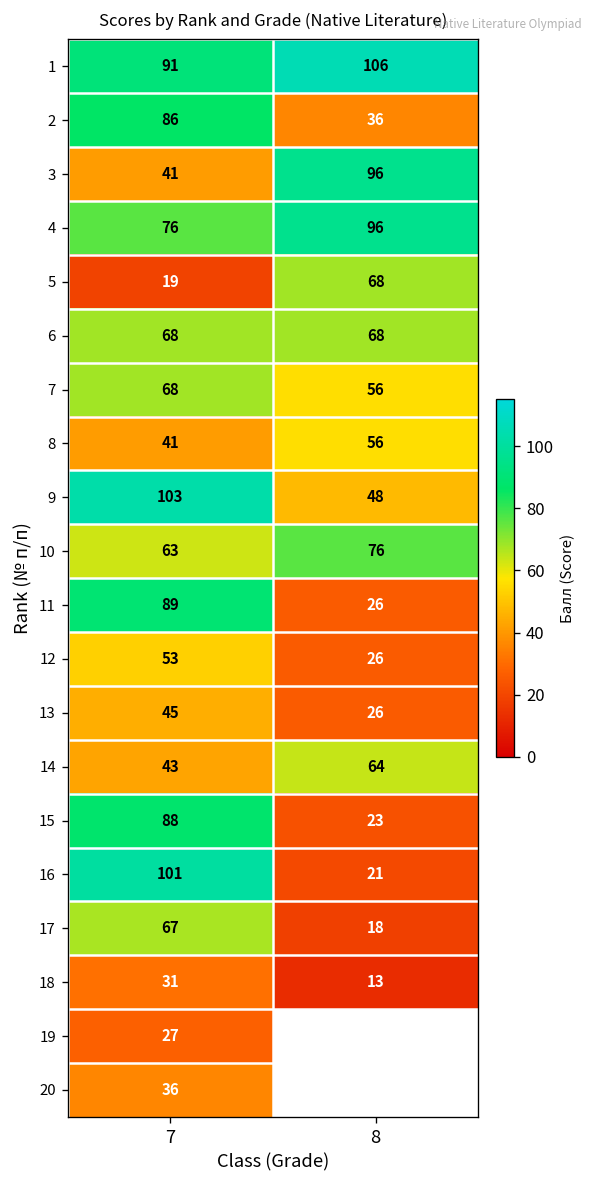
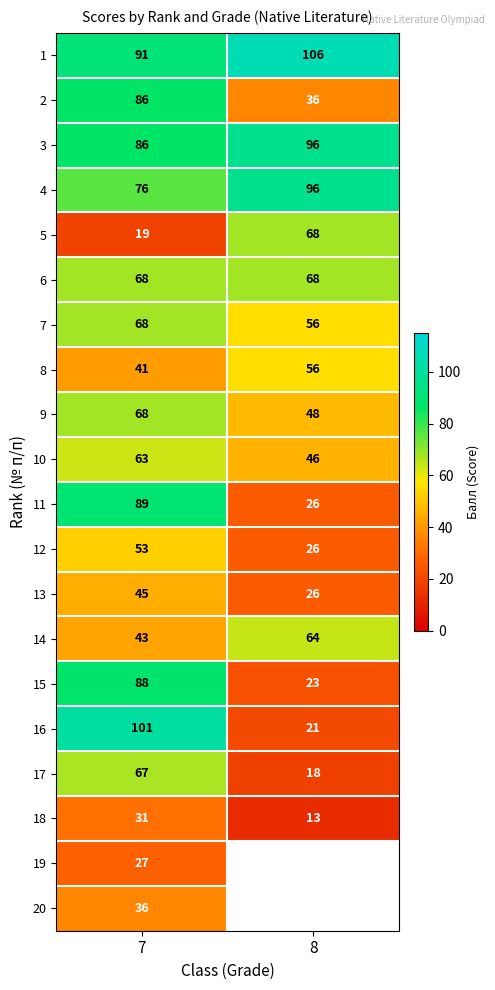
  {
    "1": {
      "7": 91,
      "8": 106
    },
    "2": {
      "7": 86,
      "8": 36
    },
    "3": {
-     "7": 41,
+     "7": 86,
      "8": 96
    },
    "4": {
      "7": 76,
      "8": 96
    },
    "5": {
      "7": 19,
      "8": 68
    },
    "6": {
      "7": 68,
      "8": 68
    },
    "7": {
      "7": 68,
      "8": 56
    },
    "8": {
      "7": 41,
      "8": 56
    },
    "9": {
-     "7": 103,
+     "7": 68,
      "8": 48
    },
    "10": {
      "7": 63,
-     "8": 76
+     "8": 46
    },
    "11": {
      "7": 89,
      "8": 26
    },
    "12": {
      "7": 53,
      "8": 26
    },
    "13": {
      "7": 45,
      "8": 26
    },
    "14": {
      "7": 43,
      "8": 64
    },
    "15": {
      "7": 88,
      "8": 23
    },
    "16": {
      "7": 101,
      "8": 21
    },
    "17": {
      "7": 67,
      "8": 18
    },
    "18": {
      "7": 31,
      "8": 13
    },
    "19": {
      "7": 27
    },
    "20": {
      "7": 36
    }
  }
